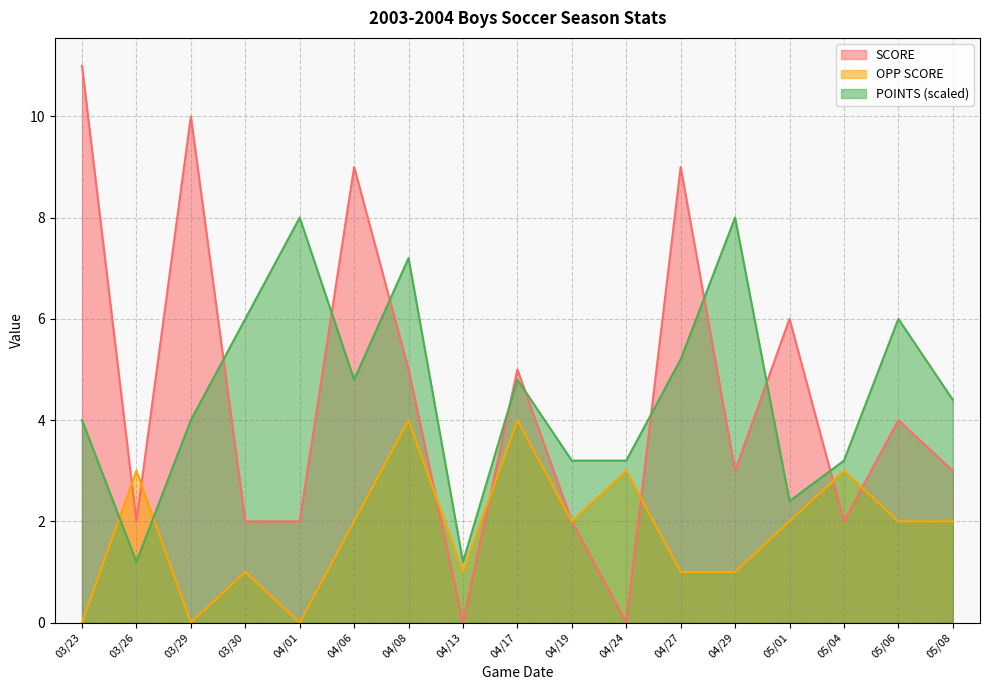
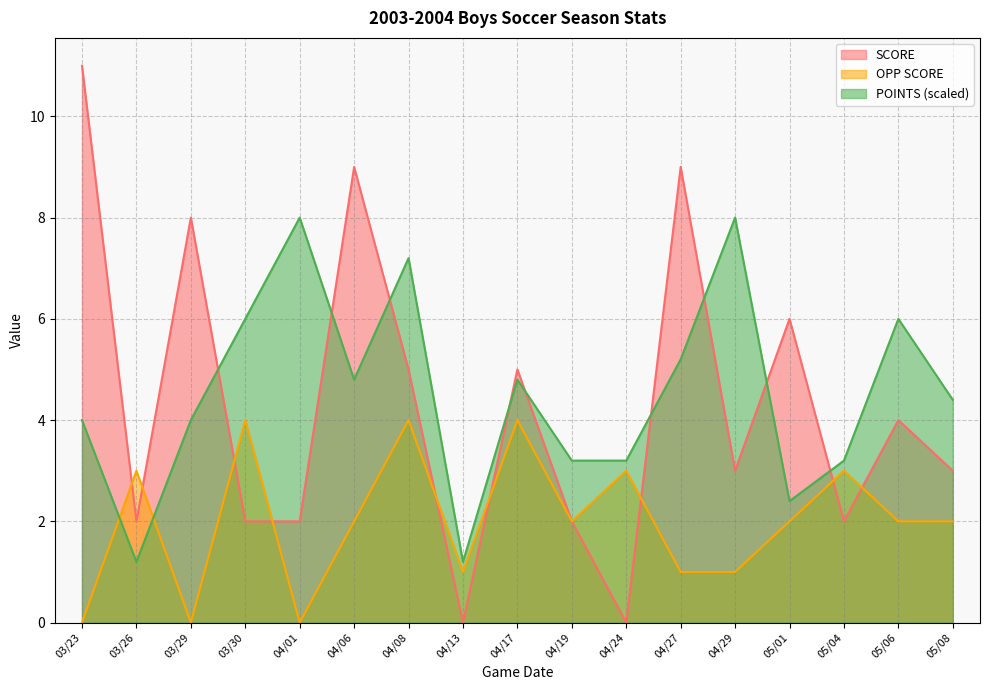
  {
    "SCORE": {
      "03/23": 11,
      "03/26": 2,
-     "03/29": 10,
+     "03/29": 8,
      "03/30": 2,
      "04/01": 2,
      "04/06": 9,
      "04/08": 5,
      "04/13": 0,
      "04/17": 5,
      "04/24": 0,
      "04/27": 9,
      "04/29": 3,
      "05/01": 6,
      "05/04": 2,
      "05/06": 4,
      "05/08": 3
    },
    "OPP SCORE": {
      "03/23": 0,
      "03/26": 3,
      "03/29": 0,
-     "03/30": 1,
+     "03/30": 4,
      "04/01": 0,
      "04/06": 2,
      "04/08": 4,
      "04/13": 1,
      "04/17": 4,
      "04/24": 3,
      "04/27": 1,
      "04/29": 1,
      "05/01": 2,
      "05/04": 3,
      "05/06": 2,
      "05/08": 2
    },
    "POINTS (scaled)": {
      "03/23": 4,
      "03/26": 1.2,
      "03/29": 4,
      "03/30": 6,
      "04/01": 8,
      "04/06": 4.8,
      "04/08": 7.2,
      "04/13": 1.2,
      "04/17": 4.8,
      "04/19": 3.2,
      "04/24": 3.2,
      "04/27": 5.2,
      "04/29": 8,
      "05/01": 2.4,
      "05/04": 3.2,
      "05/06": 6,
      "05/08": 4.4
    }
  }
